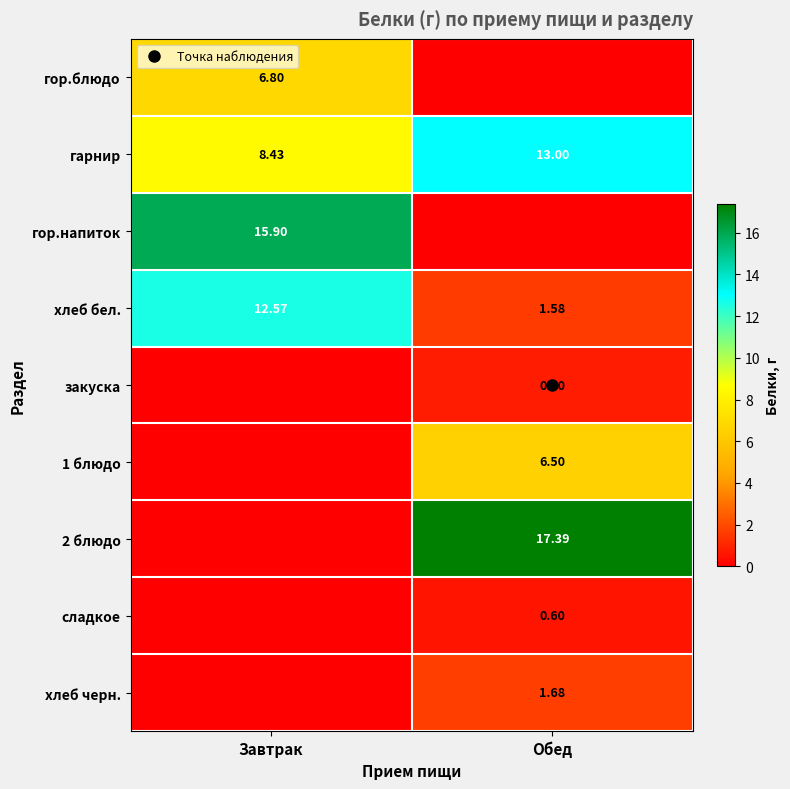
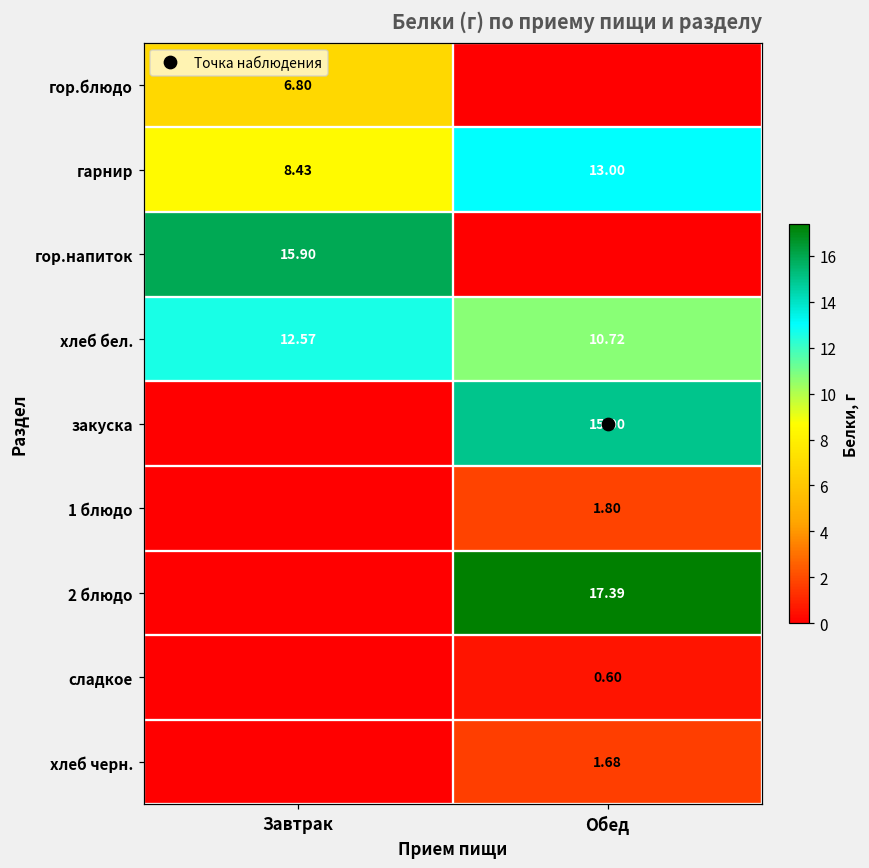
  {
    "гор.блюдо": {
      "Завтрак": 6.80
    },
    "гарнир": {
      "Завтрак": 8.43,
      "Обед": 13.00
    },
    "гор.напиток": {
      "Завтрак": 15.90
    },
    "хлеб бел.": {
      "Завтрак": 12.57,
-     "Обед": 1.58
+     "Обед": 10.72
    },
    "закуска": {
-     "Обед": 0.80
+     "Обед": 15.00
    },
    "1 блюдо": {
-     "Обед": 6.50
+     "Обед": 1.80
    },
    "2 блюдо": {
      "Обед": 17.39
    },
    "сладкое": {
      "Обед": 0.60
    },
    "хлеб черн.": {
      "Обед": 1.68
    }
  }
